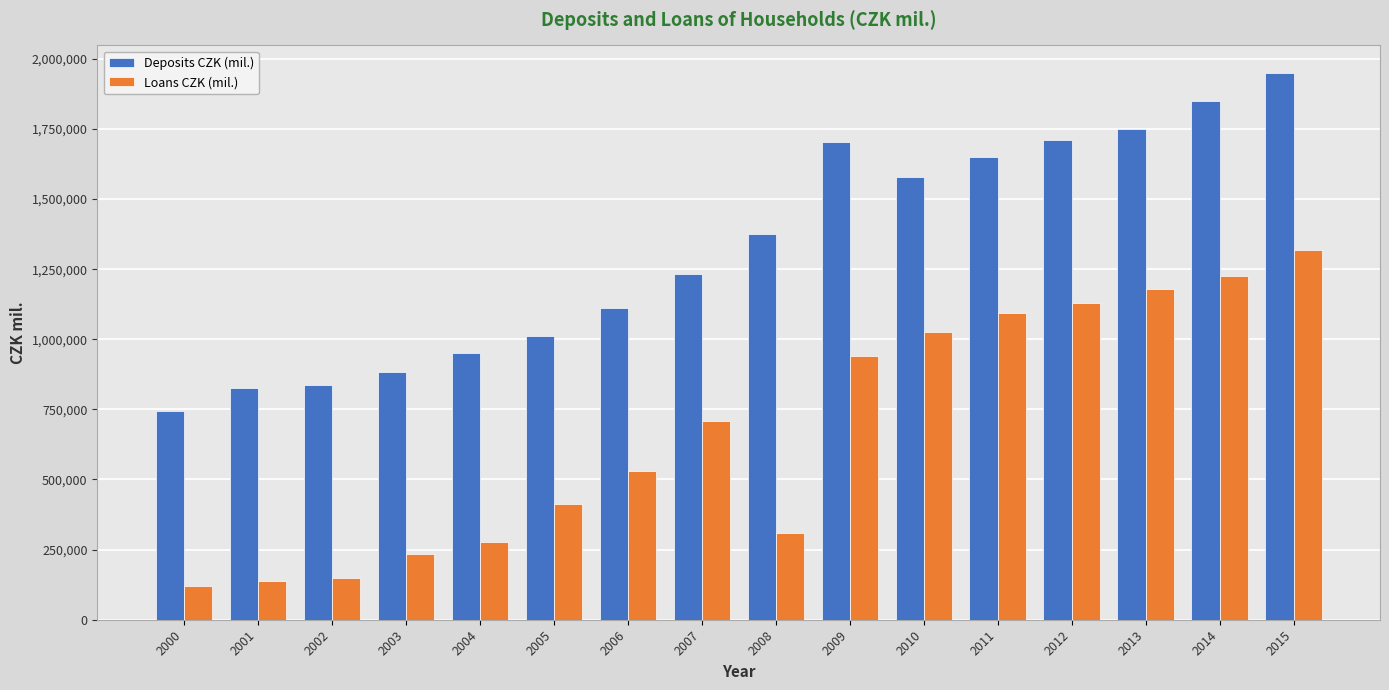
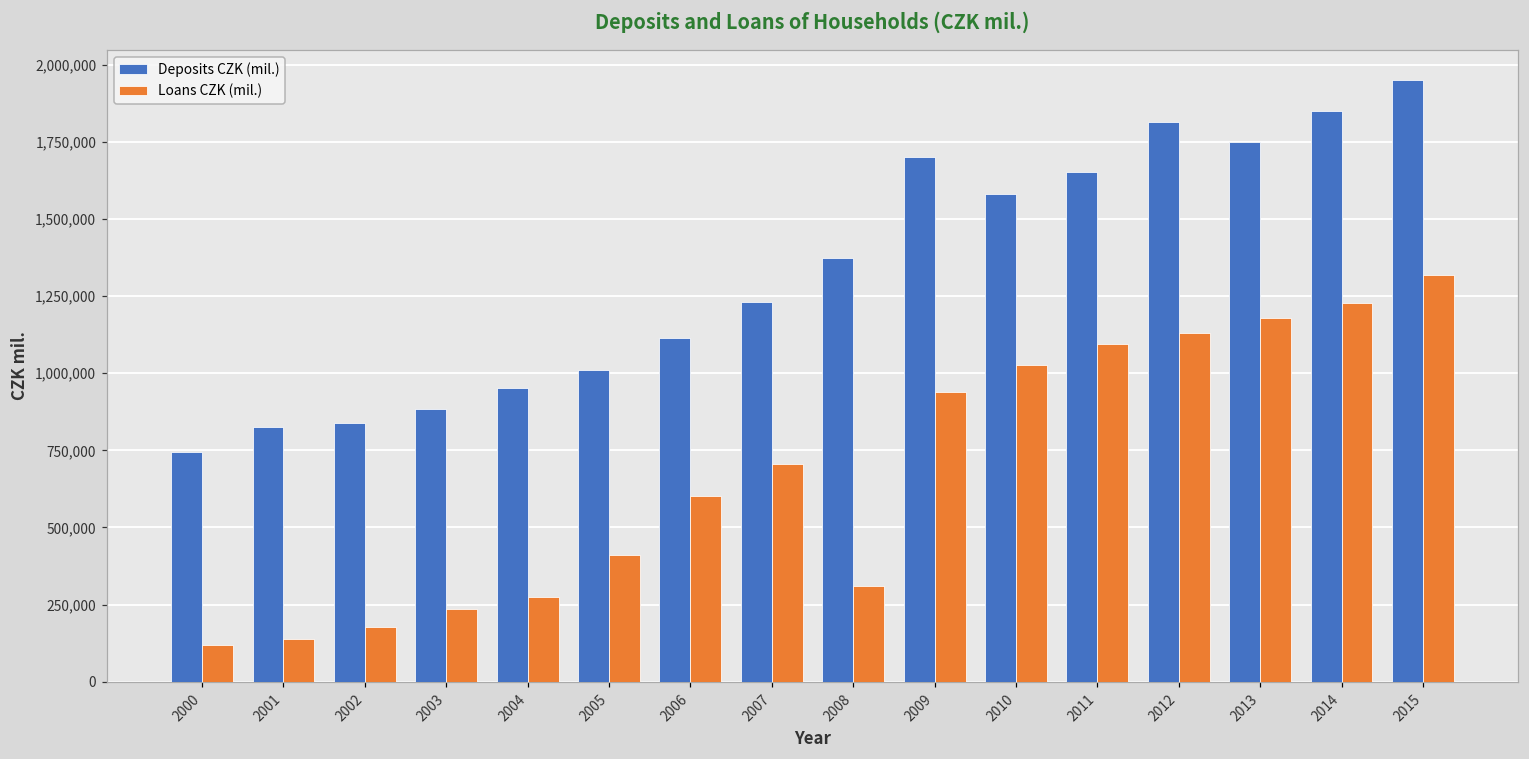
  {
    "Deposits CZK (mil.)": {
      "2000": "740,000",
      "2001": "830,000",
      "2002": "840,000",
      "2003": "880,000",
      "2004": "950,000",
      "2005": "1,010,000",
      "2006": "1,110,000",
      "2007": "1,230,000",
      "2008": "1,370,000",
      "2009": "1,700,000",
      "2010": "1,580,000",
      "2011": "1,650,000",
-     "2012": "1,710,000",
+     "2012": "1,810,000",
      "2013": "1,750,000",
      "2014": "1,850,000",
      "2015": "1,950,000"
    },
    "Loans CZK (mil.)": {
      "2000": "120,000",
      "2001": "140,000",
-     "2002": "150,000",
+     "2002": "180,000",
      "2003": "230,000",
      "2004": "280,000",
      "2005": "410,000",
-     "2006": "530,000",
+     "2006": "600,000",
      "2007": "710,000",
      "2008": "310,000",
      "2009": "940,000",
      "2010": "1,030,000",
      "2011": "1,090,000",
      "2012": "1,130,000",
      "2013": "1,180,000",
      "2014": "1,230,000",
      "2015": "1,320,000"
    }
  }
